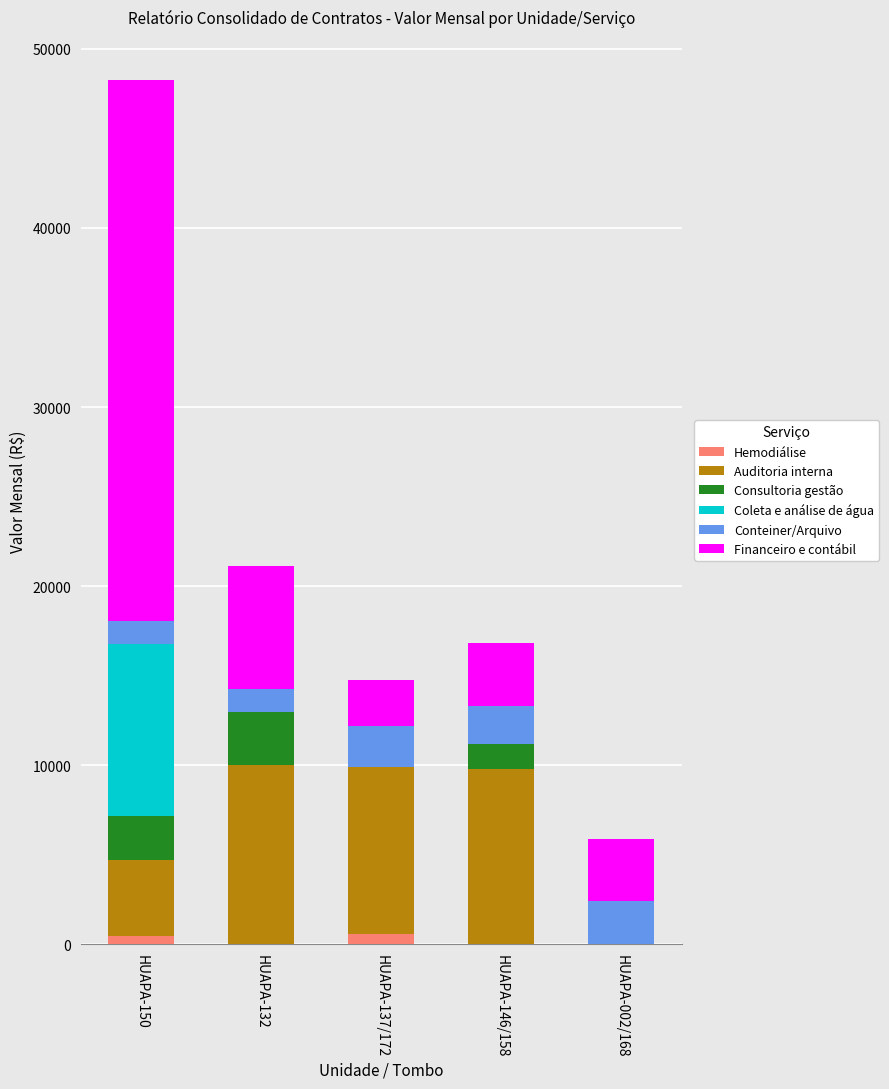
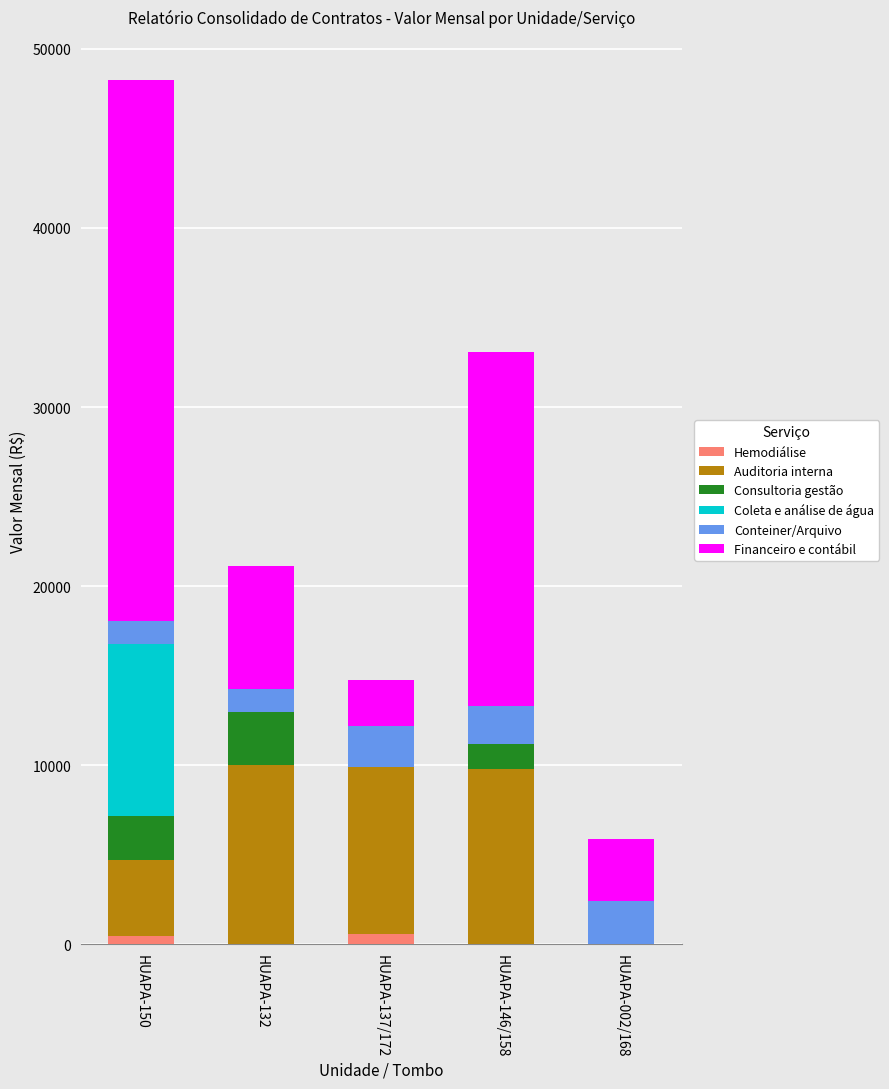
  {
    "Hemodiálise": {
      "HUAPA-150": 500,
      "HUAPA-132": 0,
      "HUAPA-137/172": 600,
      "HUAPA-146/158": 0,
      "HUAPA-002/168": 0
    },
    "Auditoria interna": {
      "HUAPA-150": 4300,
      "HUAPA-132": 10000,
      "HUAPA-137/172": 9300,
      "HUAPA-146/158": 9800,
      "HUAPA-002/168": 0
    },
    "Consultoria gestão": {
      "HUAPA-150": 2400,
      "HUAPA-132": 3000,
      "HUAPA-137/172": 0,
      "HUAPA-146/158": 1400,
      "HUAPA-002/168": 0
    },
    "Coleta e análise de água": {
      "HUAPA-150": 9600,
      "HUAPA-132": 0,
      "HUAPA-137/172": 0,
      "HUAPA-146/158": 0,
      "HUAPA-002/168": 0
    },
    "Conteiner/Arquivo": {
      "HUAPA-150": 1300,
      "HUAPA-132": 1300,
      "HUAPA-137/172": 2300,
      "HUAPA-146/158": 2100,
      "HUAPA-002/168": 2400
    },
    "Financeiro e contábil": {
      "HUAPA-150": 30200,
      "HUAPA-132": 6800,
      "HUAPA-137/172": 2600,
-     "HUAPA-146/158": 3500,
+     "HUAPA-146/158": 19800,
      "HUAPA-002/168": 3500
    }
  }
